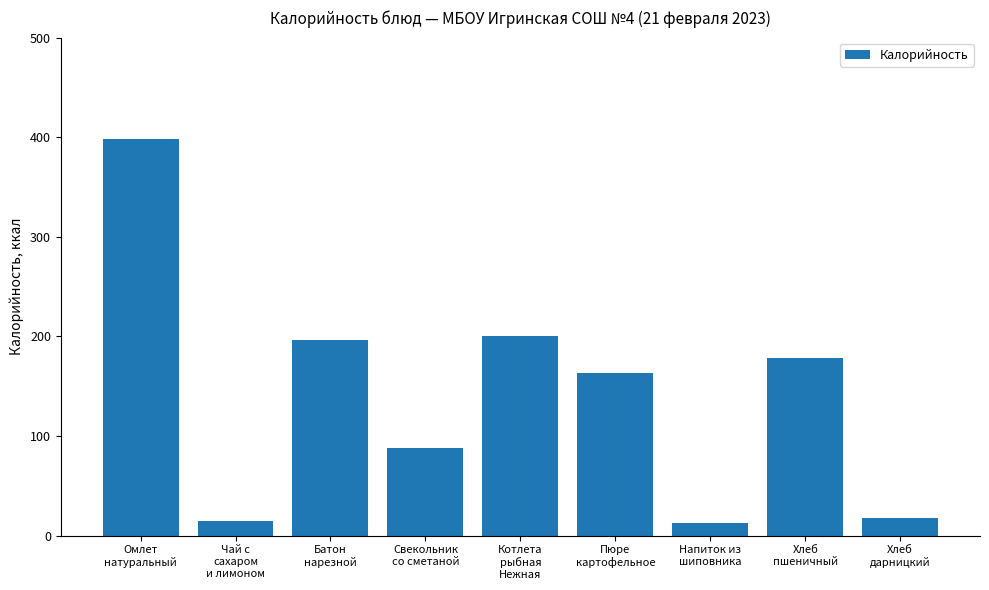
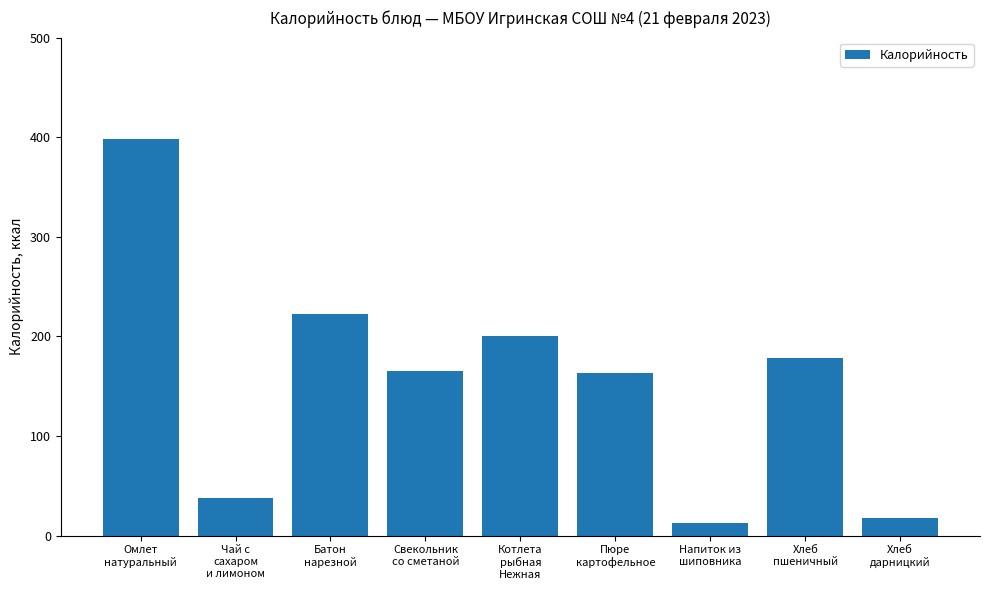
  {
    "Омлет натуральный": 400,
-   "Чай с сахаром и лимоном": 20,
-   "Батон нарезной": 200,
-   "Свекольник со сметаной": 90,
+   "Чай с сахаром и лимоном": 40,
+   "Батон нарезной": 220,
+   "Свекольник со сметаной": 170,
    "Котлета рыбная Нежная": 200,
    "Пюре картофельное": 160,
    "Напиток из шиповника": 10,
    "Хлеб пшеничный": 180,
    "Хлеб дарницкий": 20
  }
